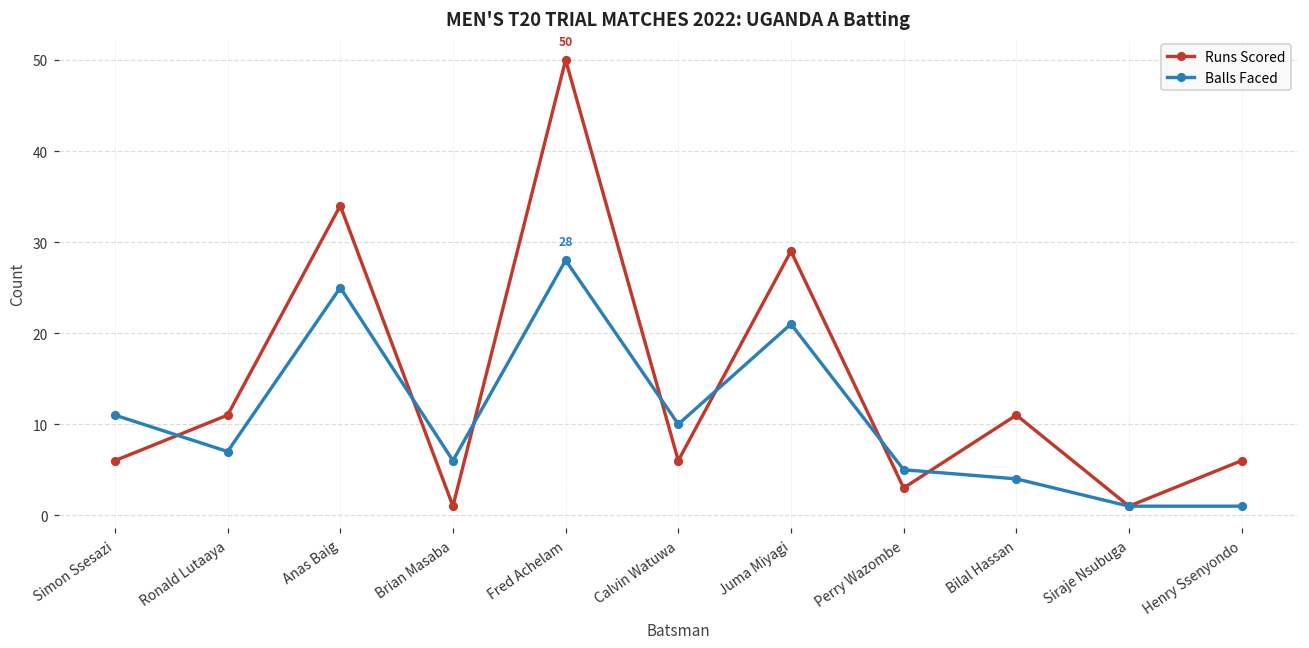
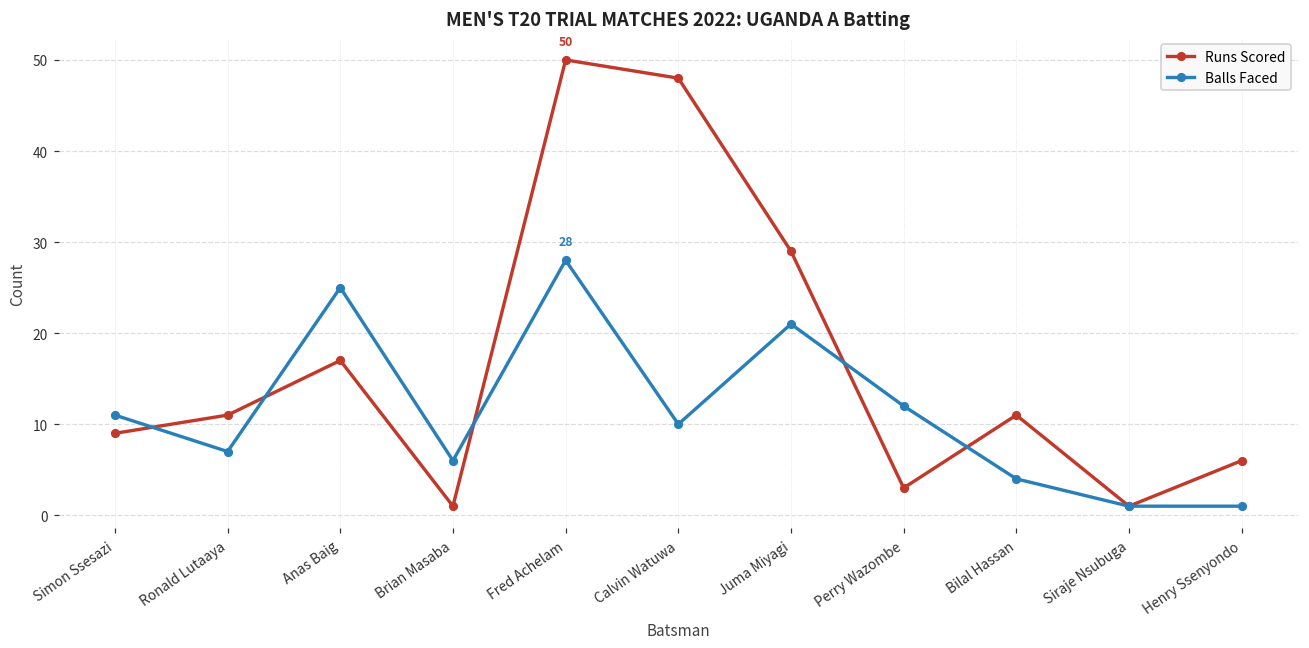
  {
    "Runs Scored": {
-     "Simon Ssesazi": 6,
+     "Simon Ssesazi": 9,
      "Ronald Lutaaya": 11,
-     "Anas Baig": 34,
+     "Anas Baig": 17,
      "Brian Masaba": 1,
-     "Calvin Watuwa": 6,
+     "Calvin Watuwa": 48,
      "Juma Miyagi": 29,
      "Perry Wazombe": 3,
      "Bilal Hassan": 11,
      "Henry Ssenyondo": 6
    },
    "Balls Faced": {
      "Simon Ssesazi": 11,
      "Ronald Lutaaya": 7,
      "Anas Baig": 25,
      "Brian Masaba": 6,
      "Calvin Watuwa": 10,
      "Juma Miyagi": 21,
-     "Perry Wazombe": 5,
+     "Perry Wazombe": 12,
      "Bilal Hassan": 4,
      "Henry Ssenyondo": 1
    }
  }
